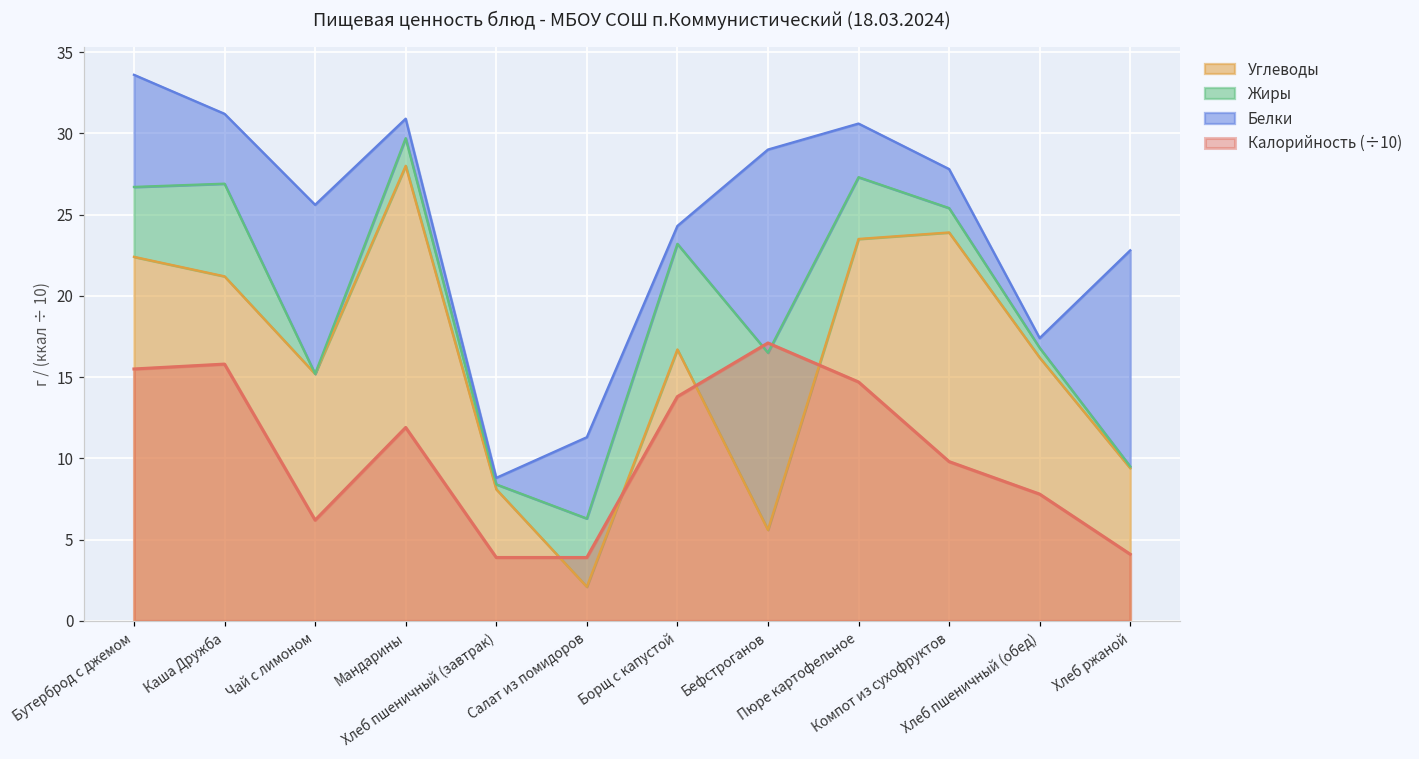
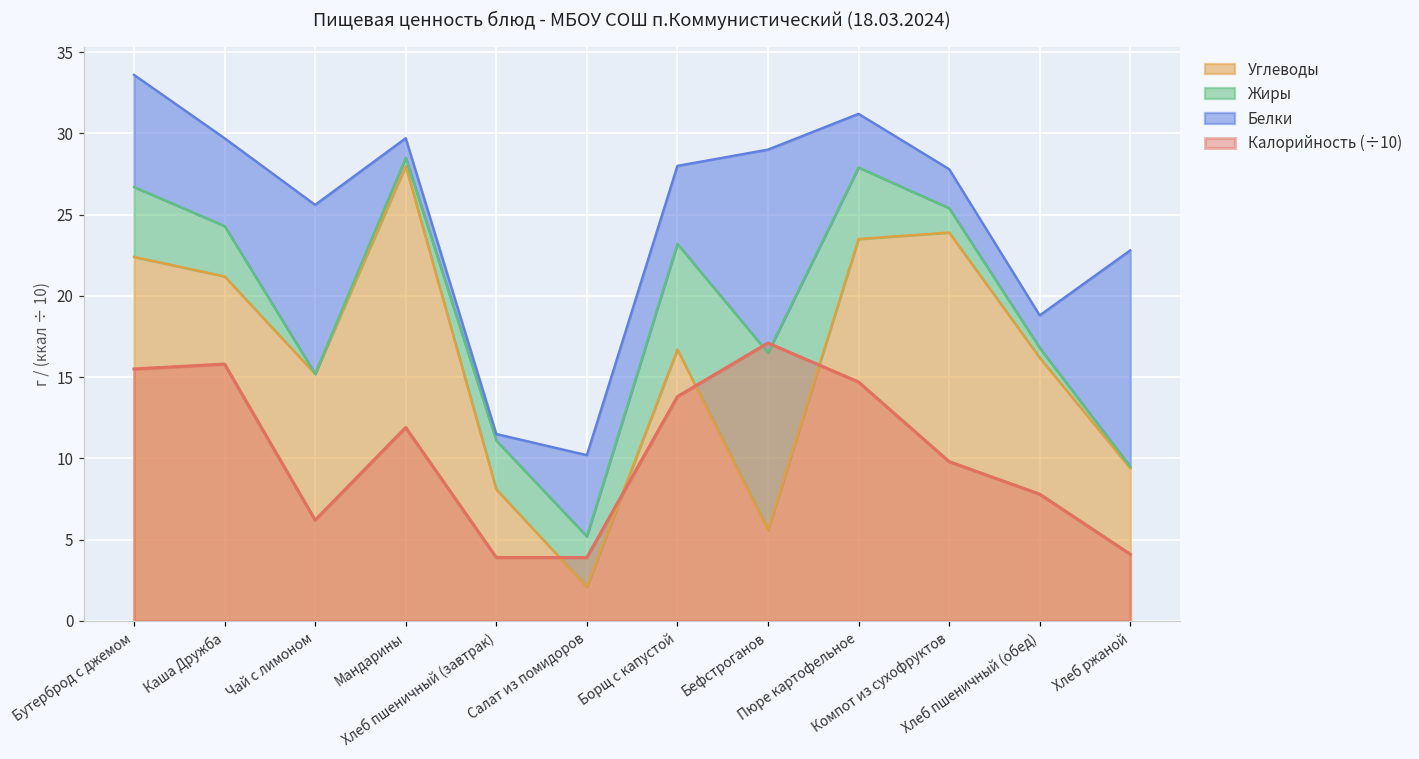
  {
    "Жиры": {
      "Бутерброд с джемом": 4.3,
-     "Каша Дружба": 5.7,
-     "Мандарины": 1.7,
-     "Хлеб пшеничный (завтрак)": 0.3,
-     "Салат из помидоров": 4.2,
+     "Каша Дружба": 3.1,
+     "Мандарины": 0.5,
+     "Хлеб пшеничный (завтрак)": 3.0,
+     "Салат из помидоров": 3.1,
      "Борщ с капустой": 6.5,
      "Бефстроганов": 10.9,
-     "Пюре картофельное": 3.8,
+     "Пюре картофельное": 4.4,
      "Компот из сухофруктов": 1.5,
      "Хлеб пшеничный (обед)": 0.6
    },
    "Белки": {
      "Бутерброд с джемом": 6.9,
-     "Каша Дружба": 4.3,
+     "Каша Дружба": 5.4,
      "Чай с лимоном": 10.4,
      "Мандарины": 1.2,
      "Хлеб пшеничный (завтрак)": 0.4,
      "Салат из помидоров": 5.0,
-     "Борщ с капустой": 1.1,
+     "Борщ с капустой": 4.8,
      "Бефстроганов": 12.5,
      "Пюре картофельное": 3.3,
      "Компот из сухофруктов": 2.4,
-     "Хлеб пшеничный (обед)": 0.6,
+     "Хлеб пшеничный (обед)": 2.0,
      "Хлеб ржаной": 13.3
    }
  }
